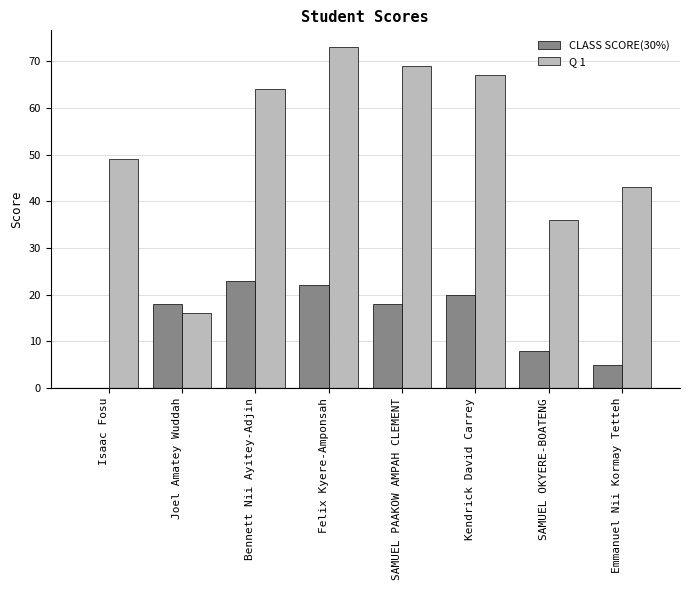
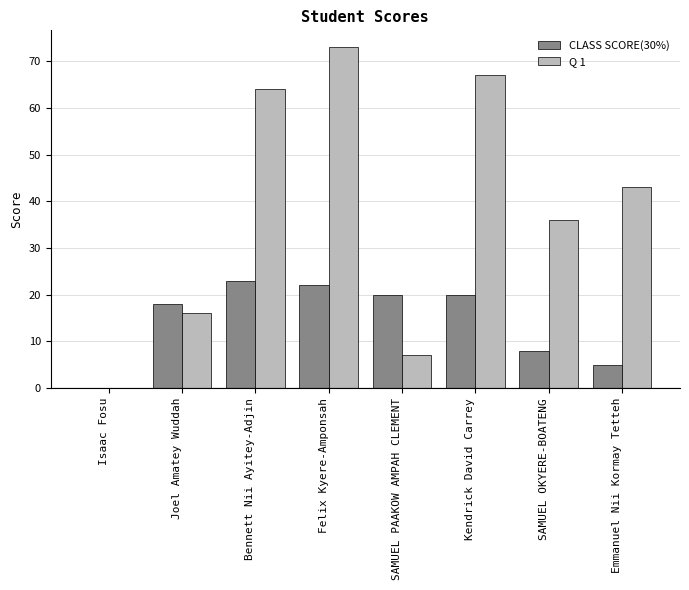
  {
    "CLASS SCORE(30%)": {
      "Isaac Fosu": 0,
      "Joel Amatey Wuddah": 18,
      "Bennett Nii Ayitey-Adjin": 23,
      "Felix Kyere-Amponsah": 22,
-     "SAMUEL PAAKOW AMPAH CLEMENT": 18,
+     "SAMUEL PAAKOW AMPAH CLEMENT": 20,
      "Kendrick David Carrey": 20,
      "SAMUEL OKYERE-BOATENG": 8,
      "Emmanuel Nii Kormay Tetteh": 5
    },
    "Q 1": {
-     "Isaac Fosu": 49,
+     "Isaac Fosu": 0,
      "Joel Amatey Wuddah": 16,
      "Bennett Nii Ayitey-Adjin": 64,
      "Felix Kyere-Amponsah": 73,
-     "SAMUEL PAAKOW AMPAH CLEMENT": 69,
+     "SAMUEL PAAKOW AMPAH CLEMENT": 7,
      "Kendrick David Carrey": 67,
      "SAMUEL OKYERE-BOATENG": 36,
      "Emmanuel Nii Kormay Tetteh": 43
    }
  }
